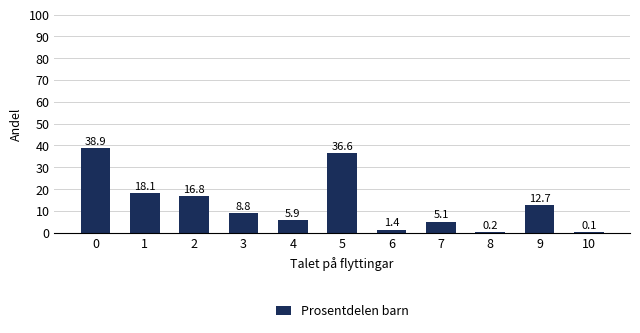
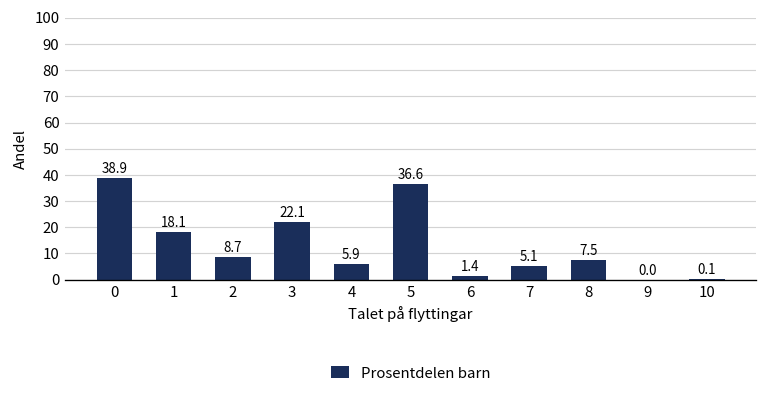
  {
    "0": 38.9,
    "1": 18.1,
-   "2": 16.8,
-   "3": 8.8,
+   "2": 8.7,
+   "3": 22.1,
    "4": 5.9,
    "5": 36.6,
    "6": 1.4,
    "7": 5.1,
-   "8": 0.2,
-   "9": 12.7,
+   "8": 7.5,
+   "9": 0.0,
    "10": 0.1
  }
